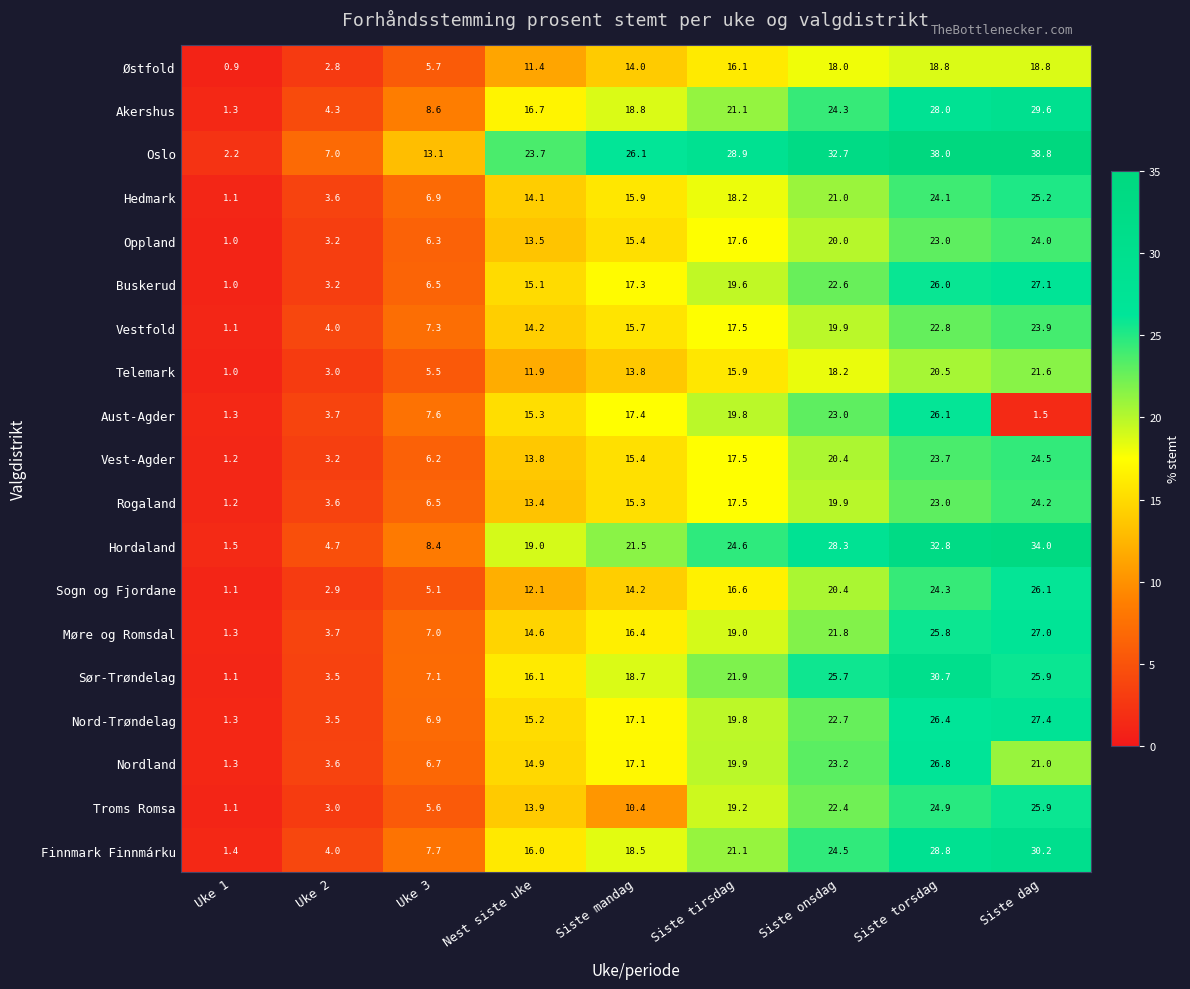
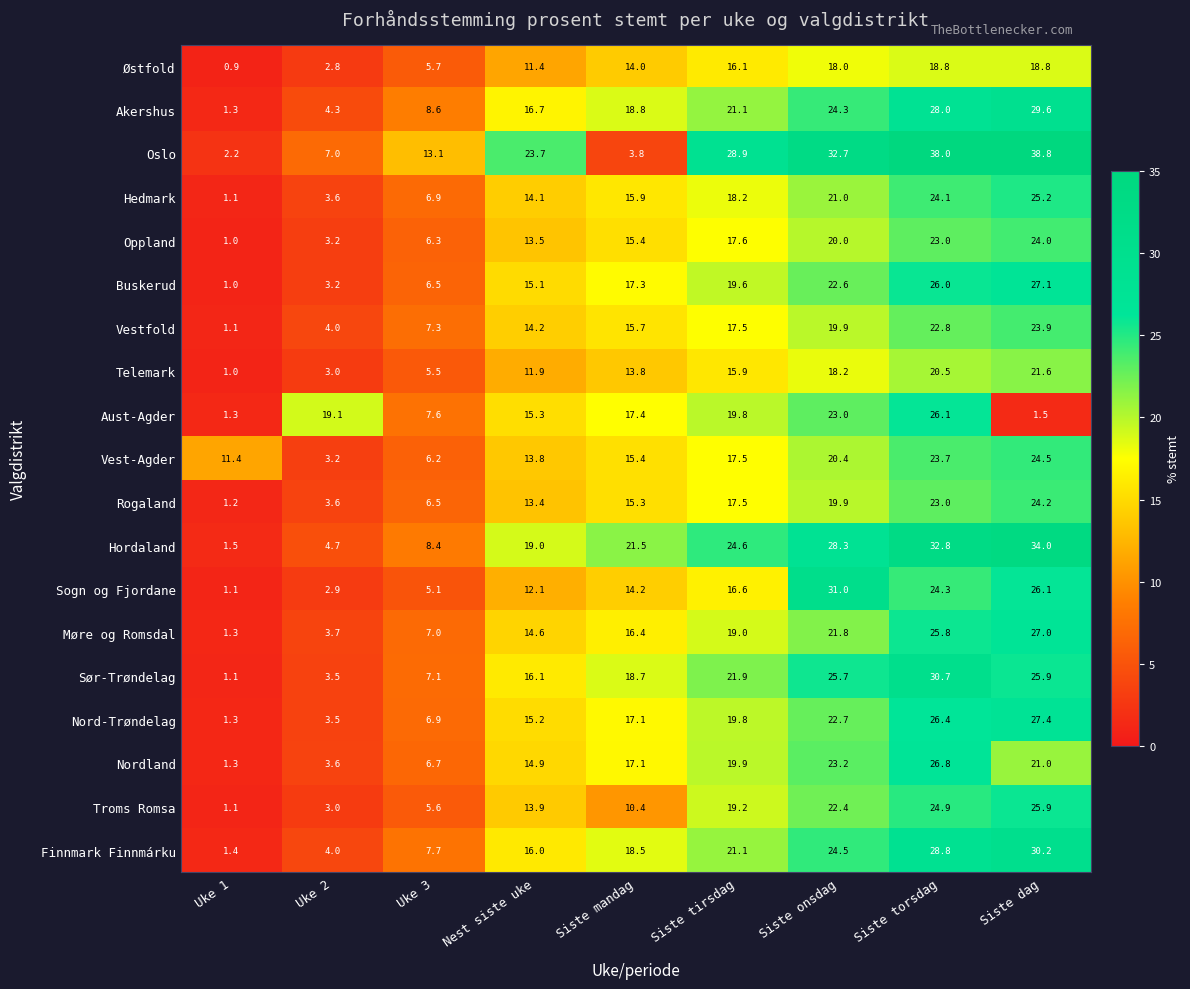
  {
    "Østfold": {
      "Uke 1": 0.9,
      "Uke 2": 2.8,
      "Uke 3": 5.7,
      "Nest siste uke": 11.4,
      "Siste mandag": 14.0,
      "Siste tirsdag": 16.1,
      "Siste onsdag": 18.0,
      "Siste torsdag": 18.8,
      "Siste dag": 18.8
    },
    "Akershus": {
      "Uke 1": 1.3,
      "Uke 2": 4.3,
      "Uke 3": 8.6,
      "Nest siste uke": 16.7,
      "Siste mandag": 18.8,
      "Siste tirsdag": 21.1,
      "Siste onsdag": 24.3,
      "Siste torsdag": 28.0,
      "Siste dag": 29.6
    },
    "Oslo": {
      "Uke 1": 2.2,
      "Uke 2": 7.0,
      "Uke 3": 13.1,
      "Nest siste uke": 23.7,
-     "Siste mandag": 26.1,
+     "Siste mandag": 3.8,
      "Siste tirsdag": 28.9,
      "Siste onsdag": 32.7,
      "Siste torsdag": 38.0,
      "Siste dag": 38.8
    },
    "Hedmark": {
      "Uke 1": 1.1,
      "Uke 2": 3.6,
      "Uke 3": 6.9,
      "Nest siste uke": 14.1,
      "Siste mandag": 15.9,
      "Siste tirsdag": 18.2,
      "Siste onsdag": 21.0,
      "Siste torsdag": 24.1,
      "Siste dag": 25.2
    },
    "Oppland": {
      "Uke 1": 1.0,
      "Uke 2": 3.2,
      "Uke 3": 6.3,
      "Nest siste uke": 13.5,
      "Siste mandag": 15.4,
      "Siste tirsdag": 17.6,
      "Siste onsdag": 20.0,
      "Siste torsdag": 23.0,
      "Siste dag": 24.0
    },
    "Buskerud": {
      "Uke 1": 1.0,
      "Uke 2": 3.2,
      "Uke 3": 6.5,
      "Nest siste uke": 15.1,
      "Siste mandag": 17.3,
      "Siste tirsdag": 19.6,
      "Siste onsdag": 22.6,
      "Siste torsdag": 26.0,
      "Siste dag": 27.1
    },
    "Vestfold": {
      "Uke 1": 1.1,
      "Uke 2": 4.0,
      "Uke 3": 7.3,
      "Nest siste uke": 14.2,
      "Siste mandag": 15.7,
      "Siste tirsdag": 17.5,
      "Siste onsdag": 19.9,
      "Siste torsdag": 22.8,
      "Siste dag": 23.9
    },
    "Telemark": {
      "Uke 1": 1.0,
      "Uke 2": 3.0,
      "Uke 3": 5.5,
      "Nest siste uke": 11.9,
      "Siste mandag": 13.8,
      "Siste tirsdag": 15.9,
      "Siste onsdag": 18.2,
      "Siste torsdag": 20.5,
      "Siste dag": 21.6
    },
    "Aust-Agder": {
      "Uke 1": 1.3,
-     "Uke 2": 3.7,
+     "Uke 2": 19.1,
      "Uke 3": 7.6,
      "Nest siste uke": 15.3,
      "Siste mandag": 17.4,
      "Siste tirsdag": 19.8,
      "Siste onsdag": 23.0,
      "Siste torsdag": 26.1,
      "Siste dag": 1.5
    },
    "Vest-Agder": {
-     "Uke 1": 1.2,
+     "Uke 1": 11.4,
      "Uke 2": 3.2,
      "Uke 3": 6.2,
      "Nest siste uke": 13.8,
      "Siste mandag": 15.4,
      "Siste tirsdag": 17.5,
      "Siste onsdag": 20.4,
      "Siste torsdag": 23.7,
      "Siste dag": 24.5
    },
    "Rogaland": {
      "Uke 1": 1.2,
      "Uke 2": 3.6,
      "Uke 3": 6.5,
      "Nest siste uke": 13.4,
      "Siste mandag": 15.3,
      "Siste tirsdag": 17.5,
      "Siste onsdag": 19.9,
      "Siste torsdag": 23.0,
      "Siste dag": 24.2
    },
    "Hordaland": {
      "Uke 1": 1.5,
      "Uke 2": 4.7,
      "Uke 3": 8.4,
      "Nest siste uke": 19.0,
      "Siste mandag": 21.5,
      "Siste tirsdag": 24.6,
      "Siste onsdag": 28.3,
      "Siste torsdag": 32.8,
      "Siste dag": 34.0
    },
    "Sogn og Fjordane": {
      "Uke 1": 1.1,
      "Uke 2": 2.9,
      "Uke 3": 5.1,
      "Nest siste uke": 12.1,
      "Siste mandag": 14.2,
      "Siste tirsdag": 16.6,
-     "Siste onsdag": 20.4,
+     "Siste onsdag": 31.0,
      "Siste torsdag": 24.3,
      "Siste dag": 26.1
    },
    "Møre og Romsdal": {
      "Uke 1": 1.3,
      "Uke 2": 3.7,
      "Uke 3": 7.0,
      "Nest siste uke": 14.6,
      "Siste mandag": 16.4,
      "Siste tirsdag": 19.0,
      "Siste onsdag": 21.8,
      "Siste torsdag": 25.8,
      "Siste dag": 27.0
    },
    "Sør-Trøndelag": {
      "Uke 1": 1.1,
      "Uke 2": 3.5,
      "Uke 3": 7.1,
      "Nest siste uke": 16.1,
      "Siste mandag": 18.7,
      "Siste tirsdag": 21.9,
      "Siste onsdag": 25.7,
      "Siste torsdag": 30.7,
      "Siste dag": 25.9
    },
    "Nord-Trøndelag": {
      "Uke 1": 1.3,
      "Uke 2": 3.5,
      "Uke 3": 6.9,
      "Nest siste uke": 15.2,
      "Siste mandag": 17.1,
      "Siste tirsdag": 19.8,
      "Siste onsdag": 22.7,
      "Siste torsdag": 26.4,
      "Siste dag": 27.4
    },
    "Nordland": {
      "Uke 1": 1.3,
      "Uke 2": 3.6,
      "Uke 3": 6.7,
      "Nest siste uke": 14.9,
      "Siste mandag": 17.1,
      "Siste tirsdag": 19.9,
      "Siste onsdag": 23.2,
      "Siste torsdag": 26.8,
      "Siste dag": 21.0
    },
    "Troms Romsa": {
      "Uke 1": 1.1,
      "Uke 2": 3.0,
      "Uke 3": 5.6,
      "Nest siste uke": 13.9,
      "Siste mandag": 10.4,
      "Siste tirsdag": 19.2,
      "Siste onsdag": 22.4,
      "Siste torsdag": 24.9,
      "Siste dag": 25.9
    },
    "Finnmark Finnmárku": {
      "Uke 1": 1.4,
      "Uke 2": 4.0,
      "Uke 3": 7.7,
      "Nest siste uke": 16.0,
      "Siste mandag": 18.5,
      "Siste tirsdag": 21.1,
      "Siste onsdag": 24.5,
      "Siste torsdag": 28.8,
      "Siste dag": 30.2
    }
  }
